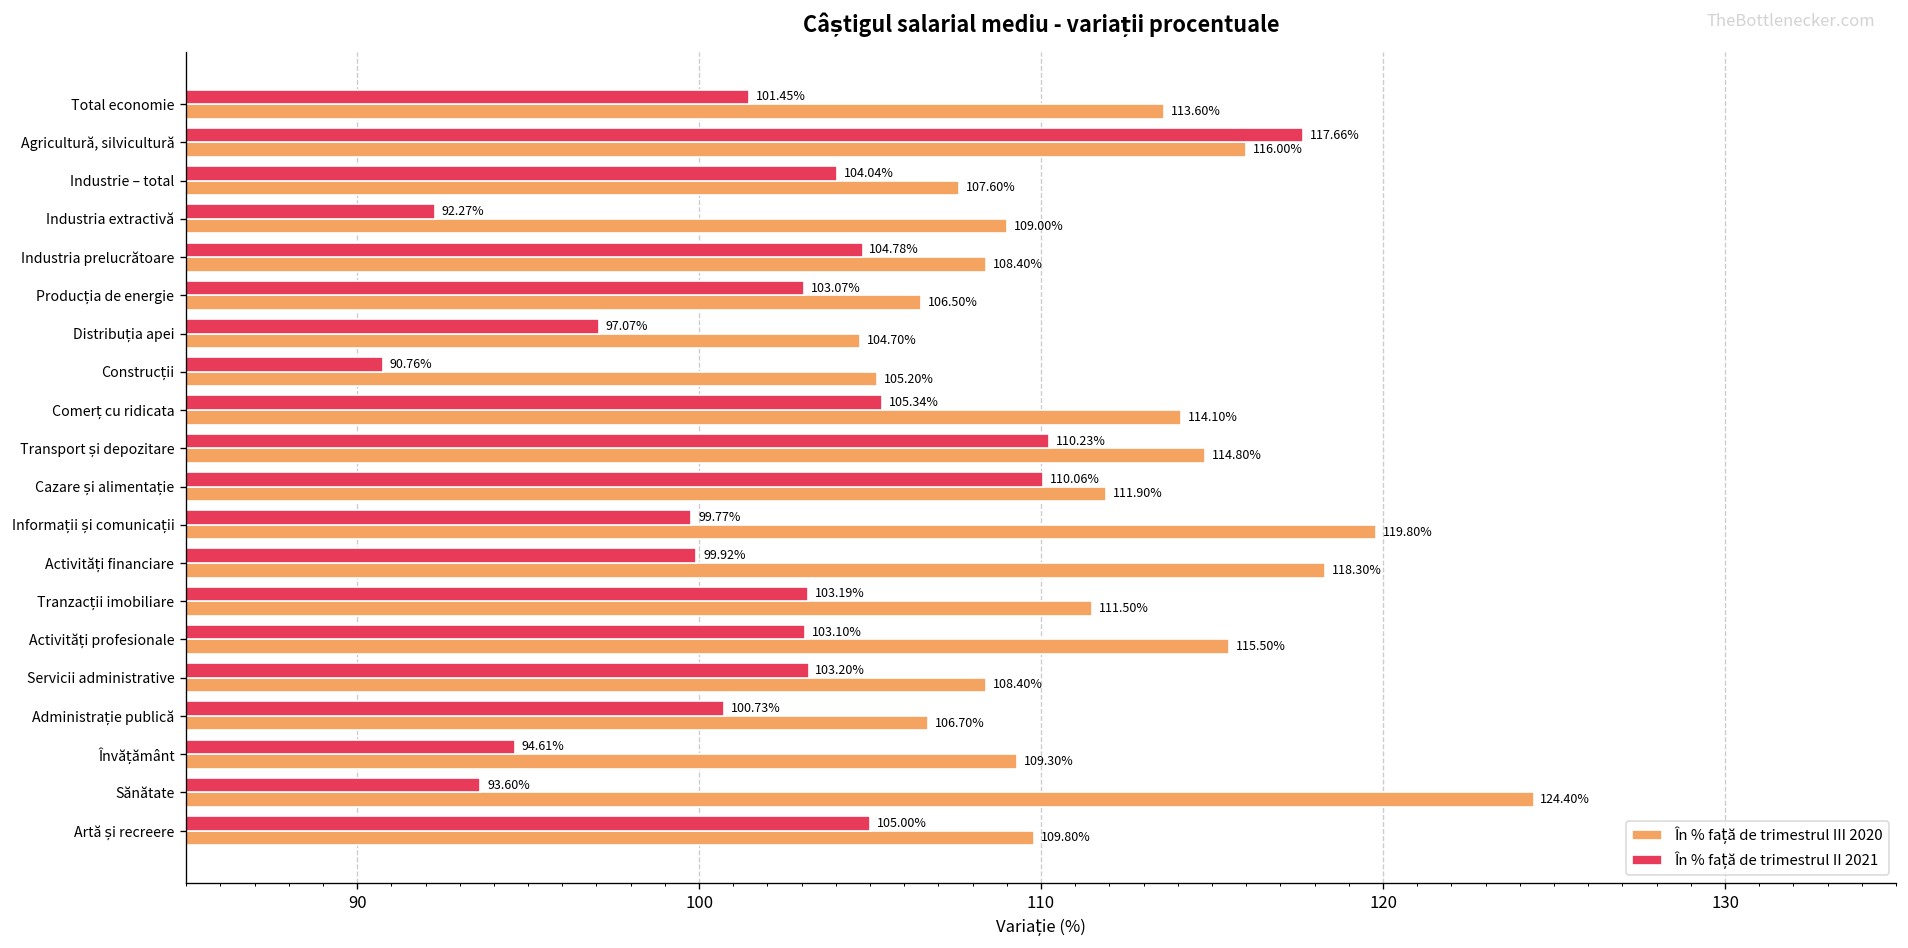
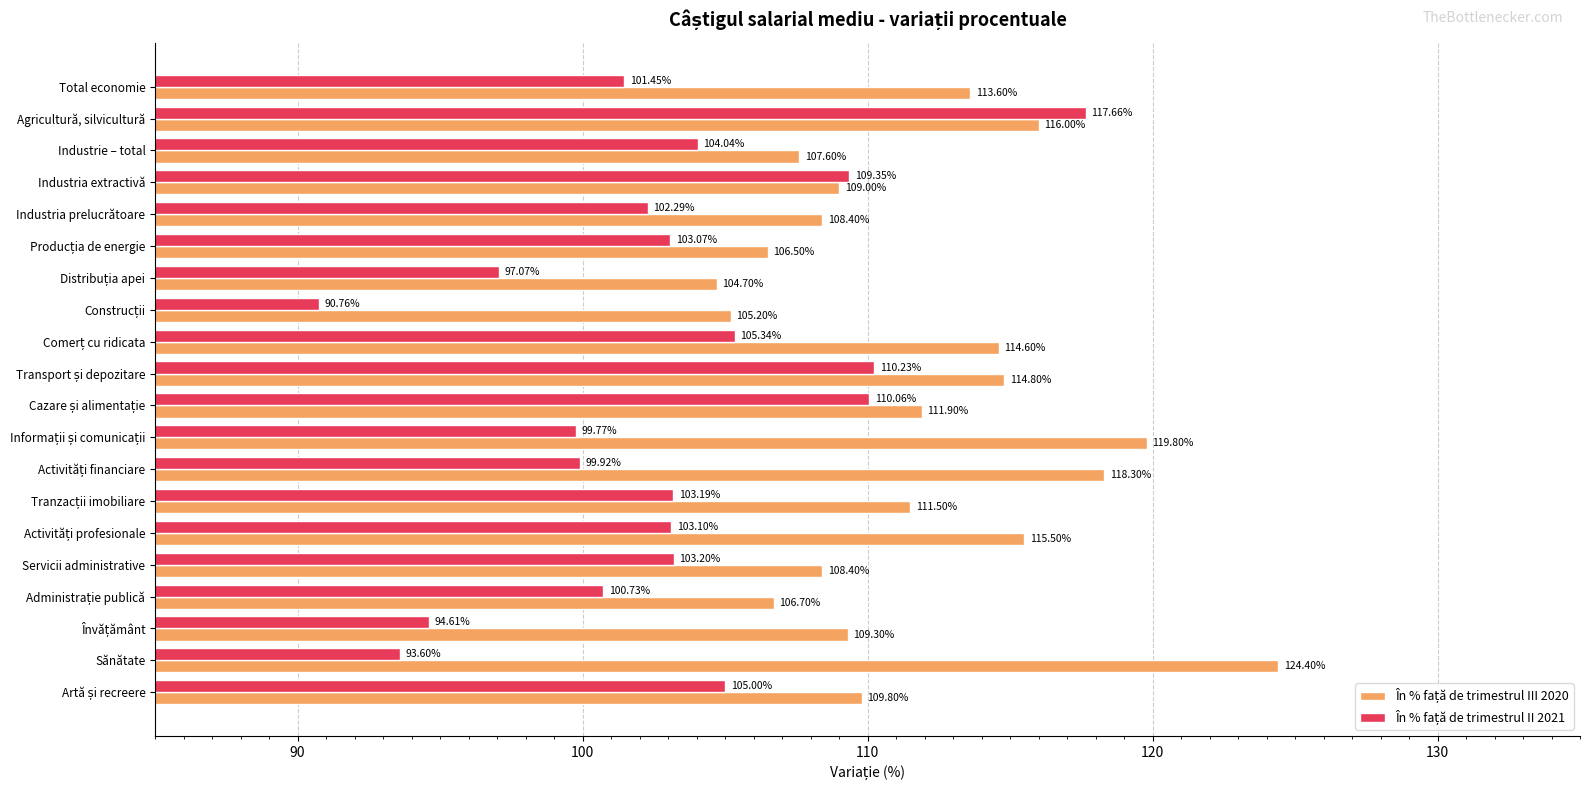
  {
    "În % față de trimestrul III 2020": {
      "Total economie": "113.60%",
      "Agricultură, silvicultură": "116.00%",
      "Industrie – total": "107.60%",
      "Industria extractivă": "109.00%",
      "Industria prelucrătoare": "108.40%",
      "Producția de energie": "106.50%",
      "Distribuția apei": "104.70%",
      "Construcții": "105.20%",
-     "Comerț cu ridicata": "114.10%",
+     "Comerț cu ridicata": "114.60%",
      "Transport și depozitare": "114.80%",
      "Cazare și alimentație": "111.90%",
      "Informații și comunicații": "119.80%",
      "Activități financiare": "118.30%",
      "Tranzacții imobiliare": "111.50%",
      "Activități profesionale": "115.50%",
      "Servicii administrative": "108.40%",
      "Administrație publică": "106.70%",
      "Învățământ": "109.30%",
      "Sănătate": "124.40%",
      "Artă și recreere": "109.80%"
    },
    "În % față de trimestrul II 2021": {
      "Total economie": "101.45%",
      "Agricultură, silvicultură": "117.66%",
      "Industrie – total": "104.04%",
-     "Industria extractivă": "92.27%",
-     "Industria prelucrătoare": "104.78%",
+     "Industria extractivă": "109.35%",
+     "Industria prelucrătoare": "102.29%",
      "Producția de energie": "103.07%",
      "Distribuția apei": "97.07%",
      "Construcții": "90.76%",
      "Comerț cu ridicata": "105.34%",
      "Transport și depozitare": "110.23%",
      "Cazare și alimentație": "110.06%",
      "Informații și comunicații": "99.77%",
      "Activități financiare": "99.92%",
      "Tranzacții imobiliare": "103.19%",
      "Activități profesionale": "103.10%",
      "Servicii administrative": "103.20%",
      "Administrație publică": "100.73%",
      "Învățământ": "94.61%",
      "Sănătate": "93.60%",
      "Artă și recreere": "105.00%"
    }
  }
